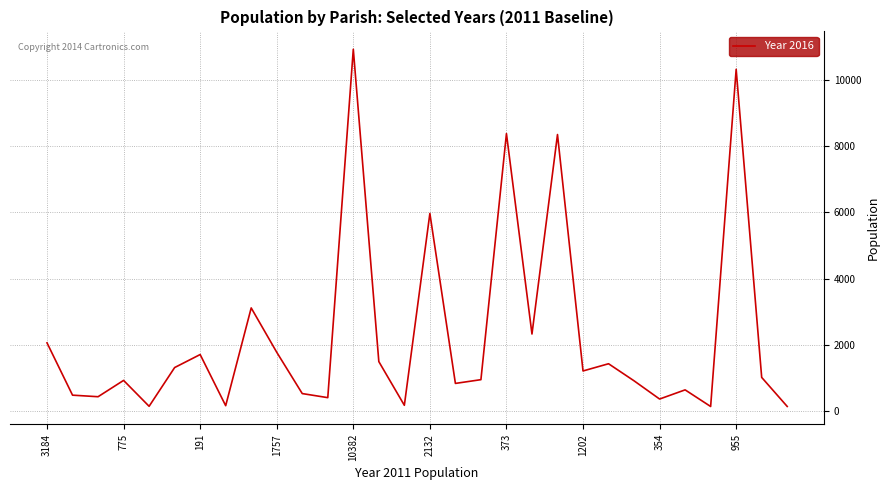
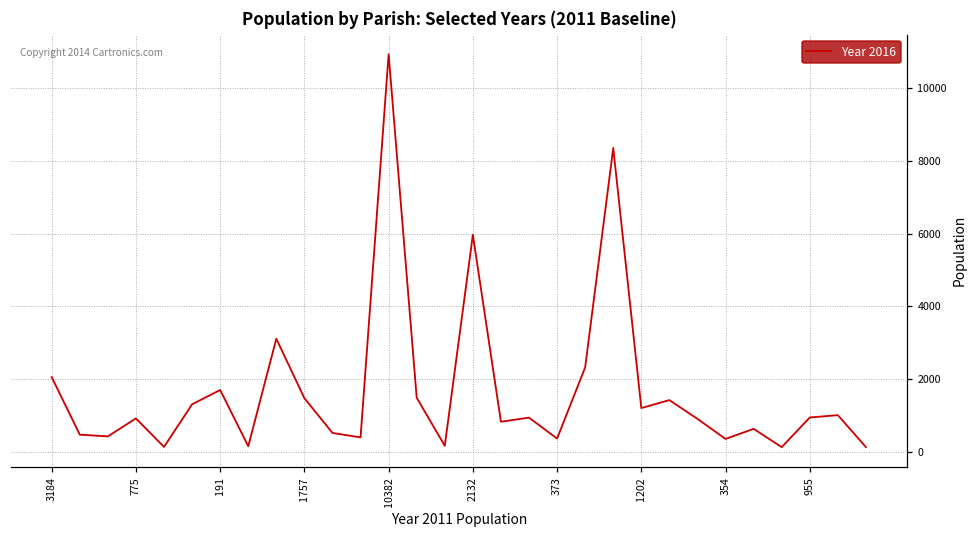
  {
    "3184": 2100,
    "775": 900,
    "191": 1700,
-   "1757": 1800,
+   "1757": 1500,
    "10382": 10900,
    "2132": 6000,
-   "373": 8400,
+   "373": 400,
    "1202": 1200,
    "354": 400,
-   "955": 10300
+   "955": 1000
  }
